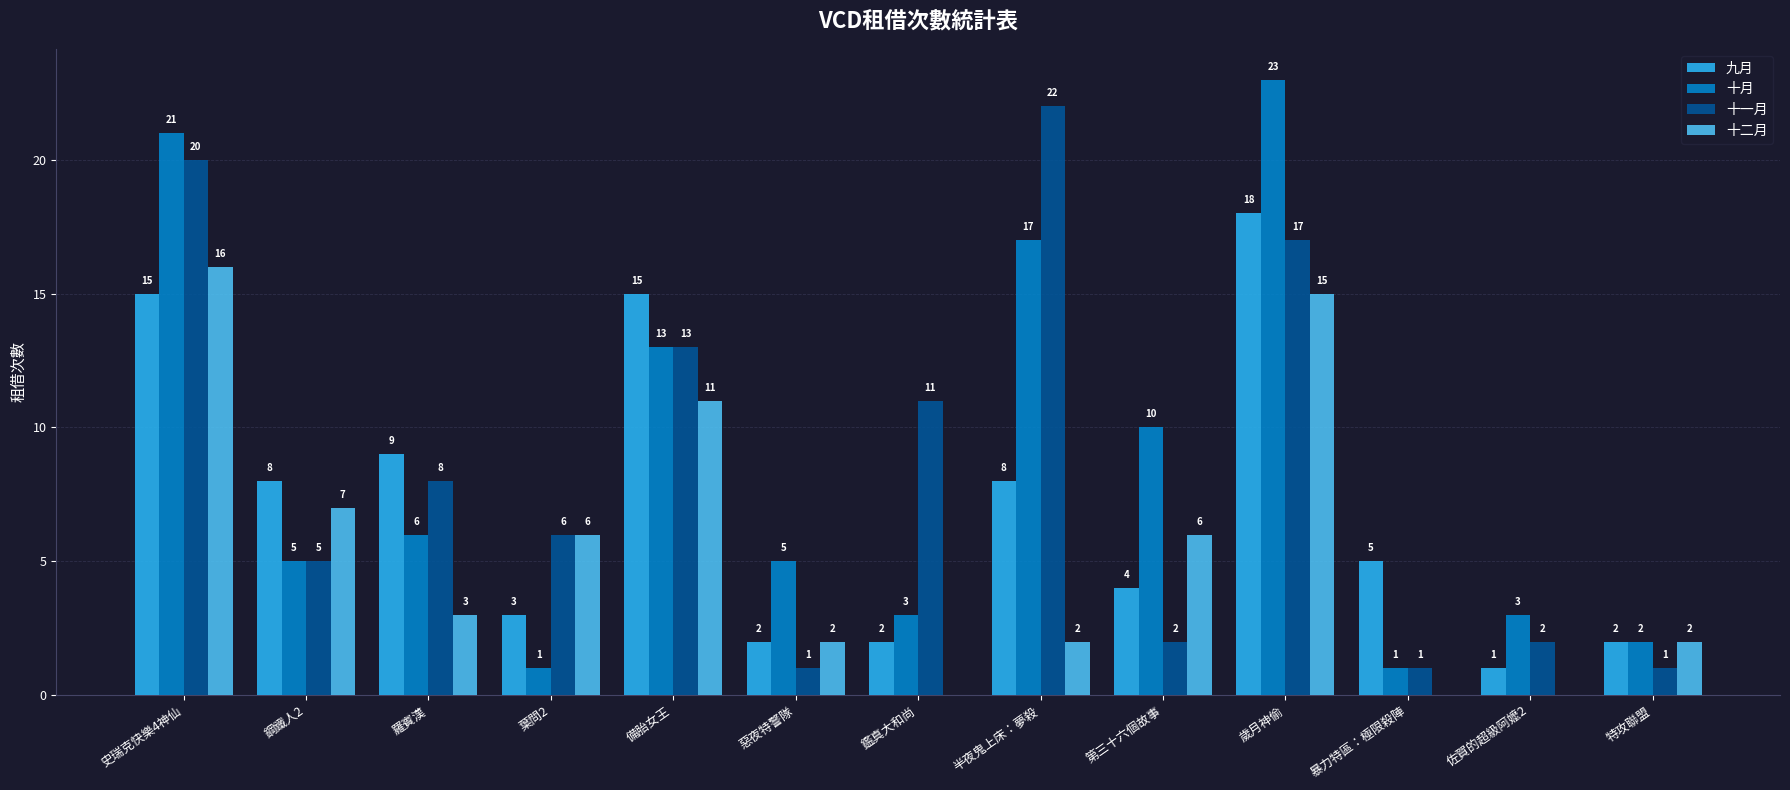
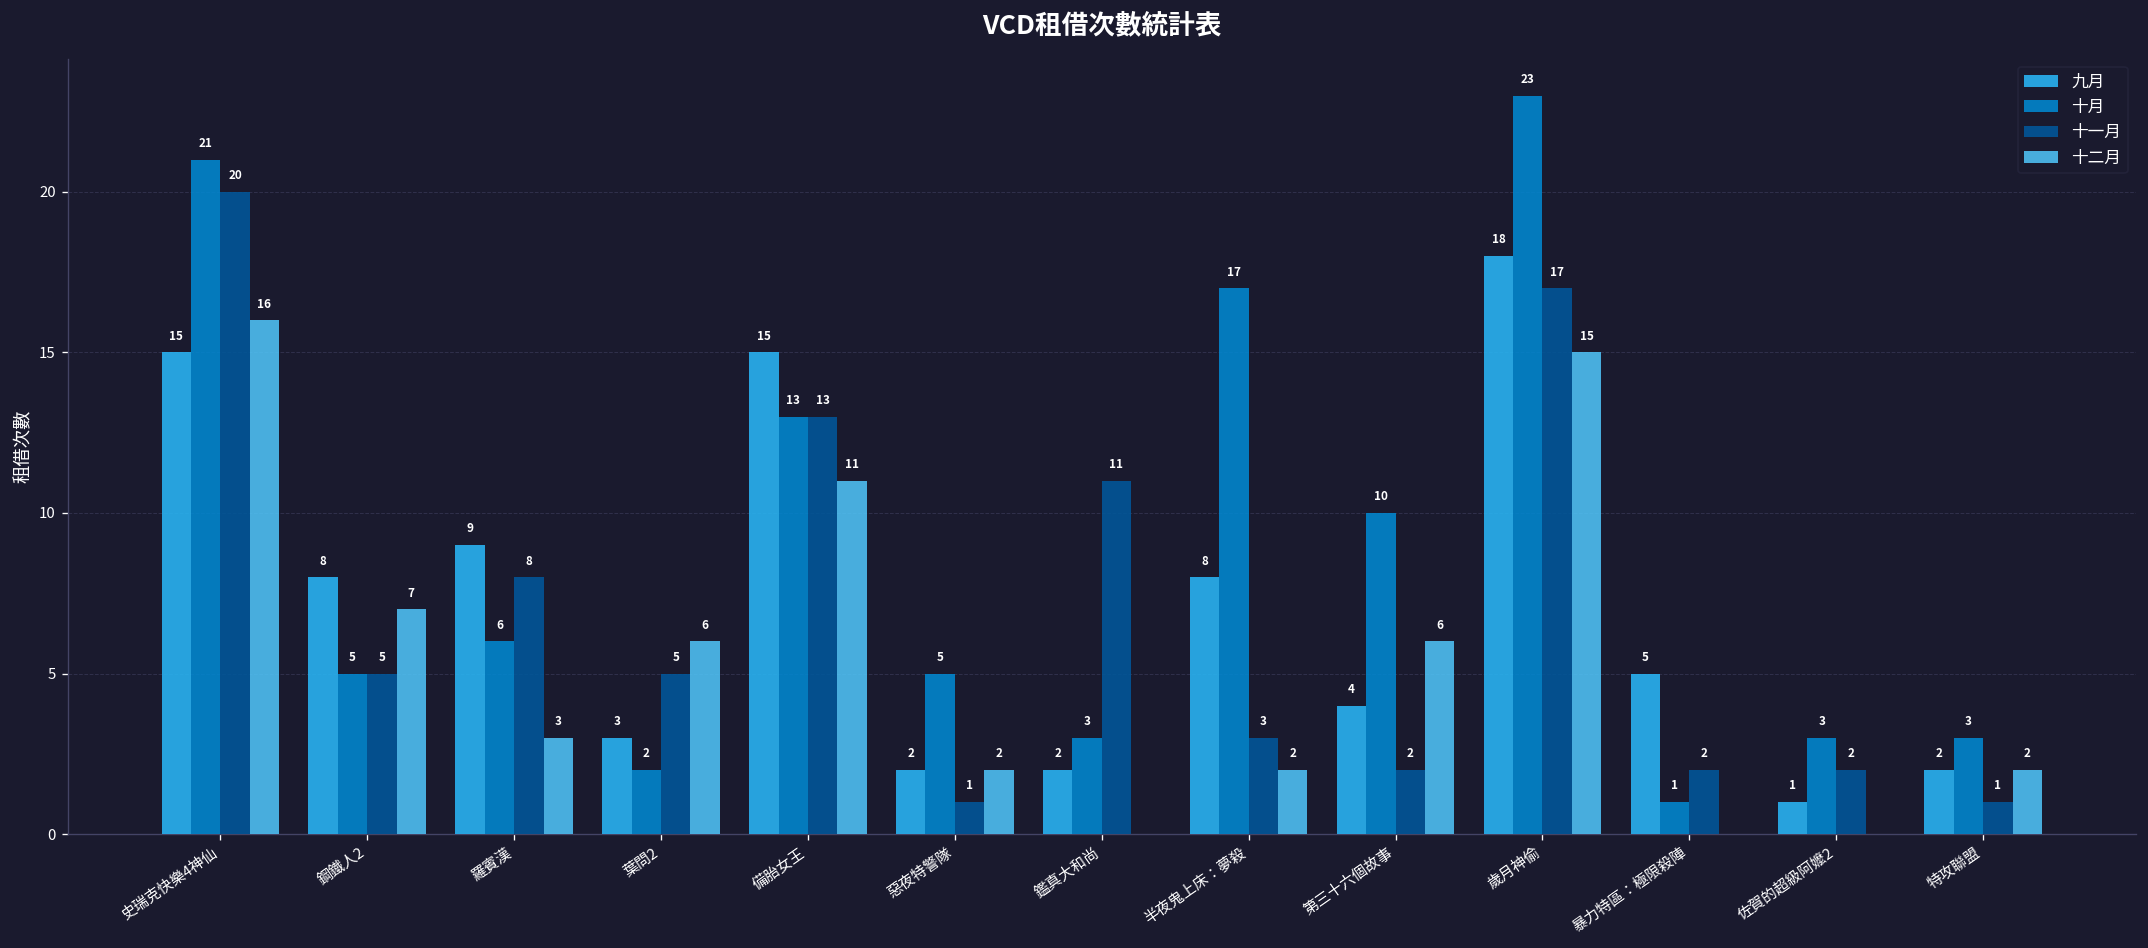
  {
    "十月": {
      "史瑞克快樂4神仙": 21,
      "鋼鐵人2": 5,
      "羅賓漢": 6,
-     "葉問2": 1,
+     "葉問2": 2,
      "備胎女王": 13,
      "惡夜特警隊": 5,
      "鑑真大和尚": 3,
      "半夜鬼上床：夢殺": 17,
      "第三十六個故事": 10,
      "歲月神偷": 23,
      "暴力特區：極限殺陣": 1,
      "佐賀的超級阿嬤2": 3,
-     "特攻聯盟": 2
+     "特攻聯盟": 3
    },
    "十一月": {
      "史瑞克快樂4神仙": 20,
      "鋼鐵人2": 5,
      "羅賓漢": 8,
-     "葉問2": 6,
+     "葉問2": 5,
      "備胎女王": 13,
      "惡夜特警隊": 1,
      "鑑真大和尚": 11,
-     "半夜鬼上床：夢殺": 22,
+     "半夜鬼上床：夢殺": 3,
      "第三十六個故事": 2,
      "歲月神偷": 17,
-     "暴力特區：極限殺陣": 1,
+     "暴力特區：極限殺陣": 2,
      "佐賀的超級阿嬤2": 2,
      "特攻聯盟": 1
    }
  }
